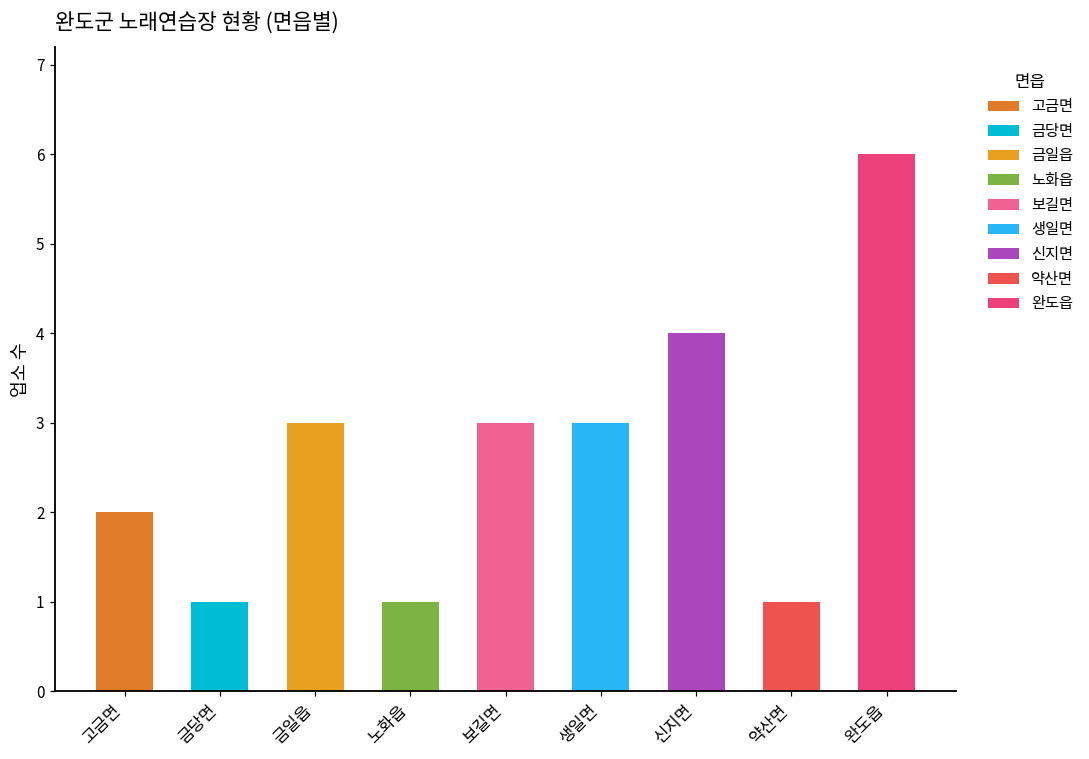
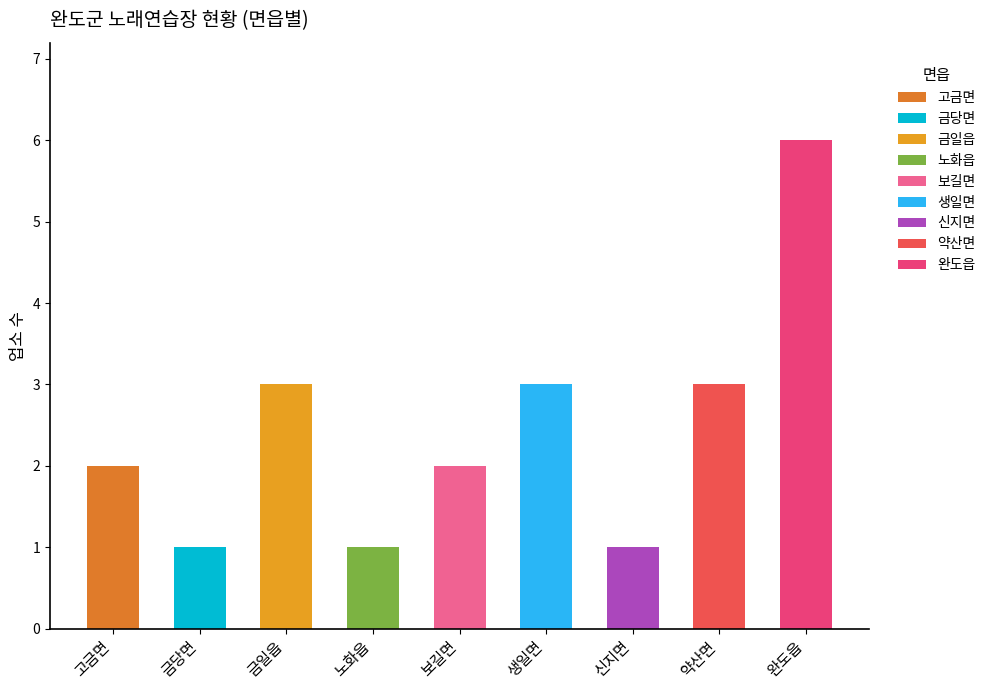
  {
    "고금면": 2,
    "금당면": 1,
    "금일읍": 3,
    "노화읍": 1,
-   "보길면": 3,
+   "보길면": 2,
    "생일면": 3,
-   "신지면": 4,
-   "약산면": 1,
+   "신지면": 1,
+   "약산면": 3,
    "완도읍": 6
  }
